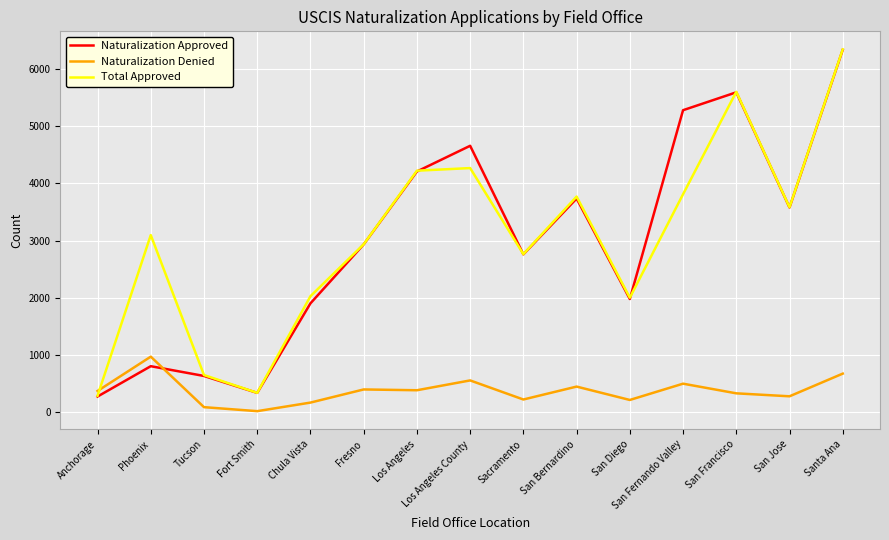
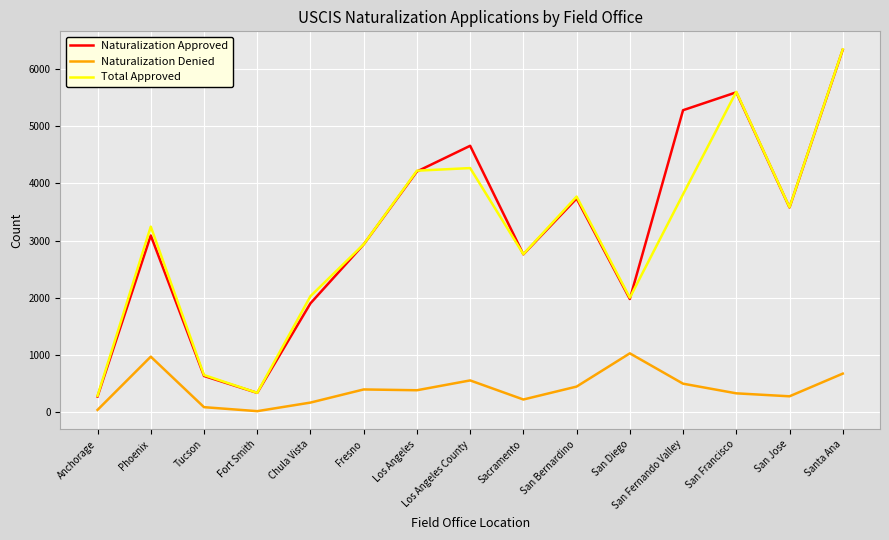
  {
    "Naturalization Approved": {
-     "Phoenix": 800,
+     "Phoenix": 3100,
      "Chula Vista": 1900,
      "Los Angeles County": 4700,
      "San Fernando Valley": 5300
    },
    "Naturalization Denied": {
-     "Anchorage": 400,
+     "Anchorage": 0,
      "Phoenix": 1000,
      "Tucson": 100,
      "Fort Smith": 0,
      "Chula Vista": 200,
      "Fresno": 400,
      "Los Angeles": 400,
      "Los Angeles County": 600,
      "Sacramento": 200,
      "San Bernardino": 400,
-     "San Diego": 200,
+     "San Diego": 1000,
      "San Fernando Valley": 500,
      "San Francisco": 300,
      "San Jose": 300,
      "Santa Ana": 700
    },
    "Total Approved": {
-     "Phoenix": 3100,
+     "Phoenix": 3200,
      "Chula Vista": 2000,
      "Los Angeles County": 4300,
      "San Fernando Valley": 3800
    }
  }
